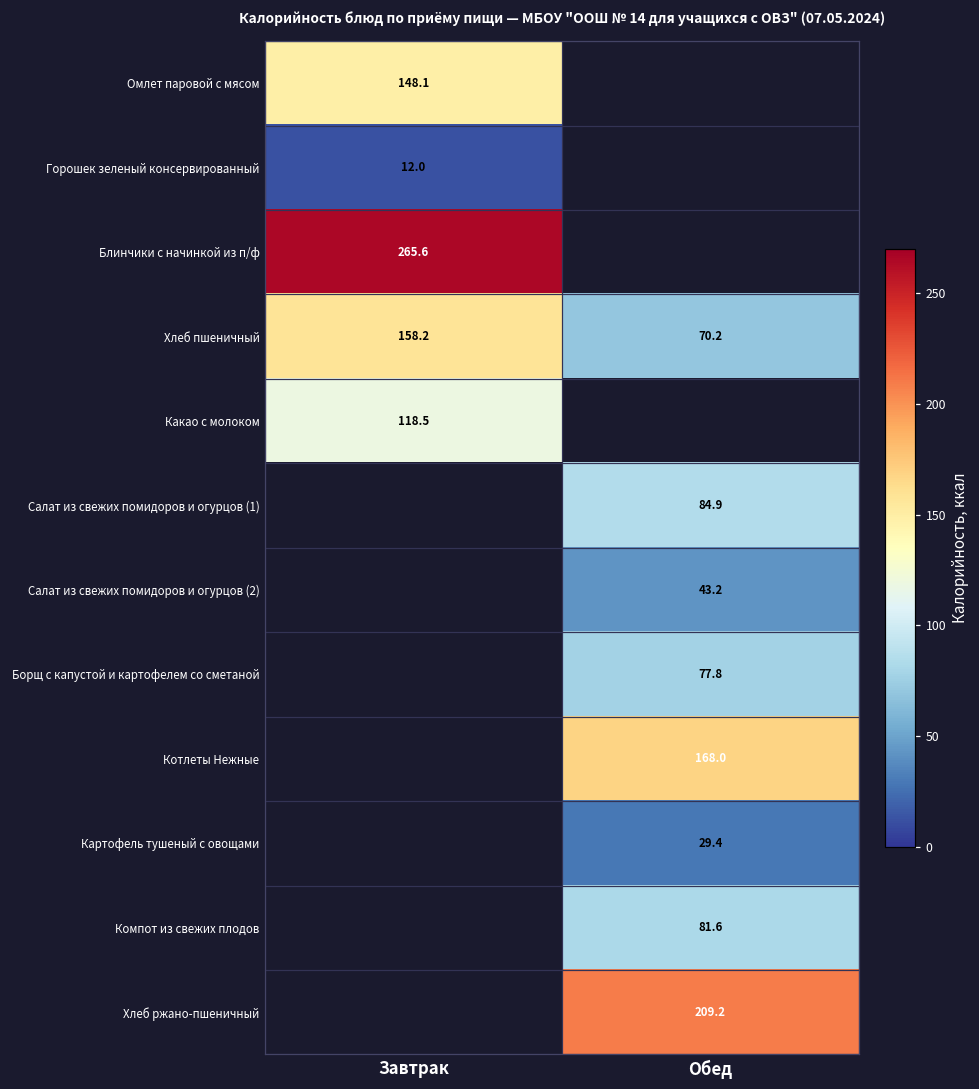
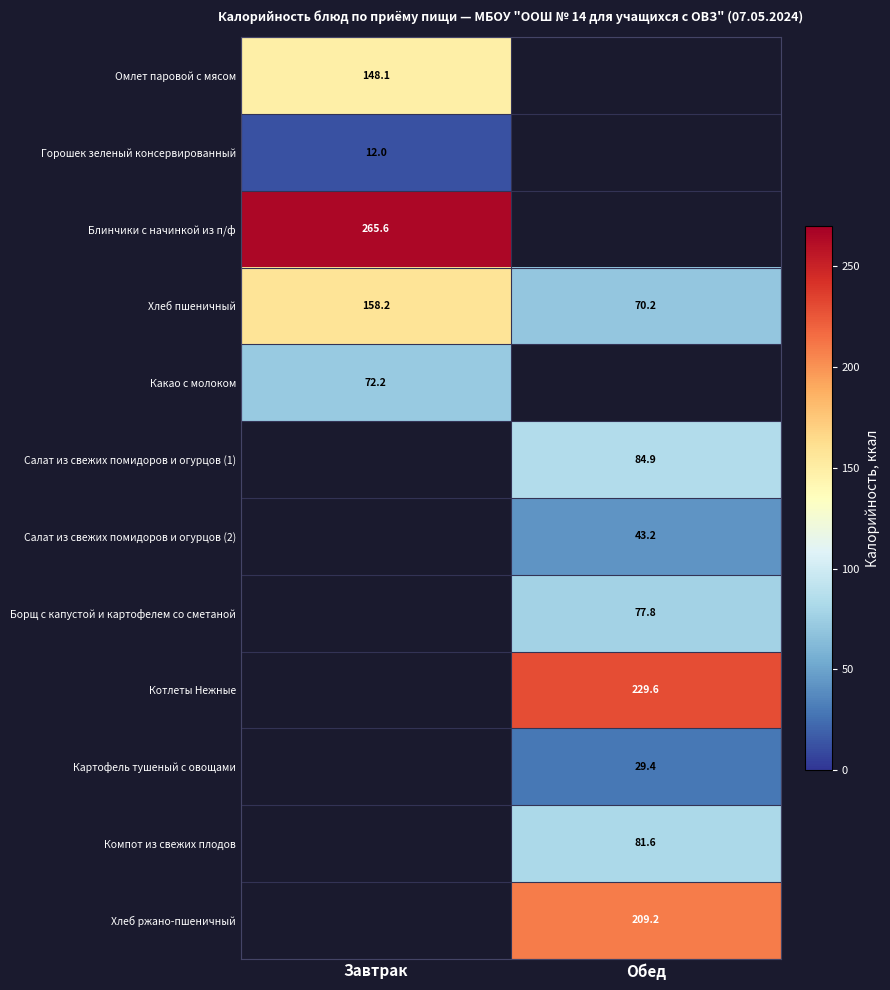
  {
    "Омлет паровой с мясом": {
      "Завтрак": 148.1
    },
    "Горошек зеленый консервированный": {
      "Завтрак": 12.0
    },
    "Блинчики с начинкой из п/ф": {
      "Завтрак": 265.6
    },
    "Хлеб пшеничный": {
      "Завтрак": 158.2,
      "Обед": 70.2
    },
    "Какао с молоком": {
-     "Завтрак": 118.5
+     "Завтрак": 72.2
    },
    "Салат из свежих помидоров и огурцов (1)": {
      "Обед": 84.9
    },
    "Салат из свежих помидоров и огурцов (2)": {
      "Обед": 43.2
    },
    "Борщ с капустой и картофелем со сметаной": {
      "Обед": 77.8
    },
    "Котлеты Нежные": {
-     "Обед": 168.0
+     "Обед": 229.6
    },
    "Картофель тушеный с овощами": {
      "Обед": 29.4
    },
    "Компот из свежих плодов": {
      "Обед": 81.6
    },
    "Хлеб ржано-пшеничный": {
      "Обед": 209.2
    }
  }
